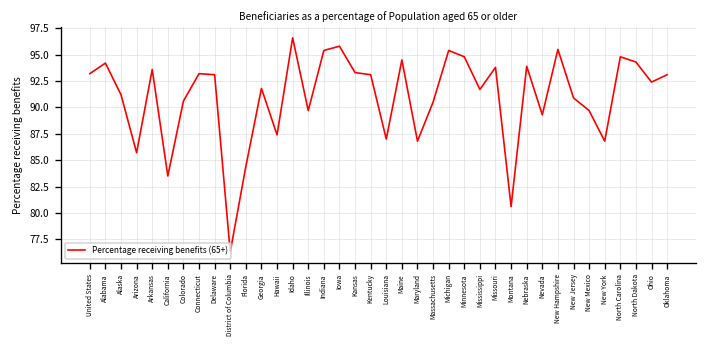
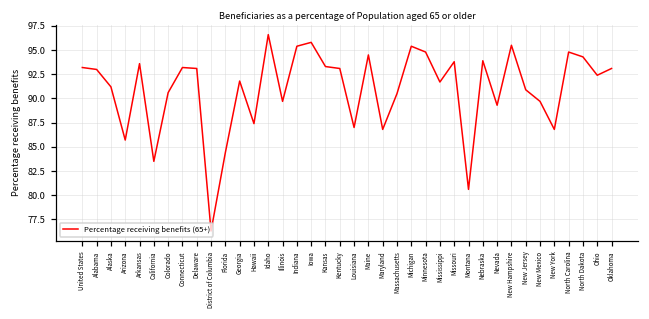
  {
    "United States": 93,
-   "Alabama": 94,
+   "Alabama": 93,
    "Alaska": 91,
    "Arizona": 86,
    "Arkansas": 94,
    "California": 84,
    "Colorado": 91,
    "Connecticut": 93,
    "Delaware": 93,
    "District of Columbia": 76,
    "Florida": 84,
    "Georgia": 92,
    "Hawaii": 87,
    "Idaho": 97,
    "Illinois": 90,
    "Indiana": 95,
    "Iowa": 96,
    "Kansas": 93,
    "Kentucky": 93,
    "Louisiana": 87,
    "Maine": 95,
    "Maryland": 87,
    "Massachusetts": 91,
    "Michigan": 95,
    "Minnesota": 95,
    "Mississippi": 92,
    "Missouri": 94,
    "Montana": 81,
    "Nebraska": 94,
    "Nevada": 89,
    "New Hampshire": 96,
    "New Jersey": 91,
    "New Mexico": 90,
    "New York": 87,
    "North Carolina": 95,
    "North Dakota": 94,
    "Ohio": 92,
    "Oklahoma": 93
  }
